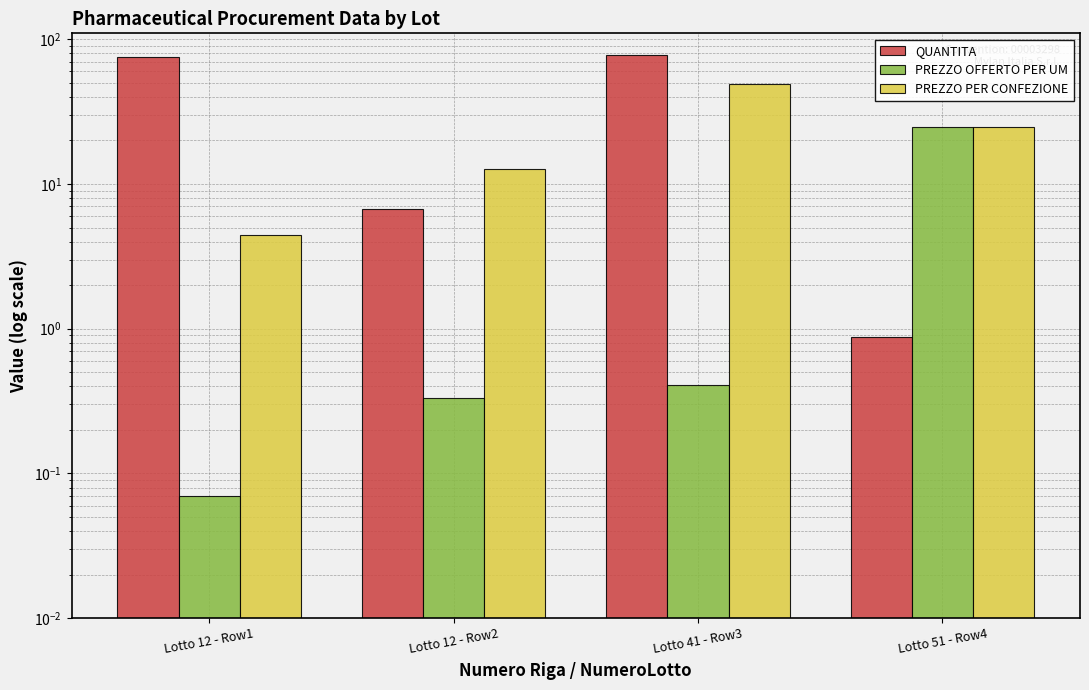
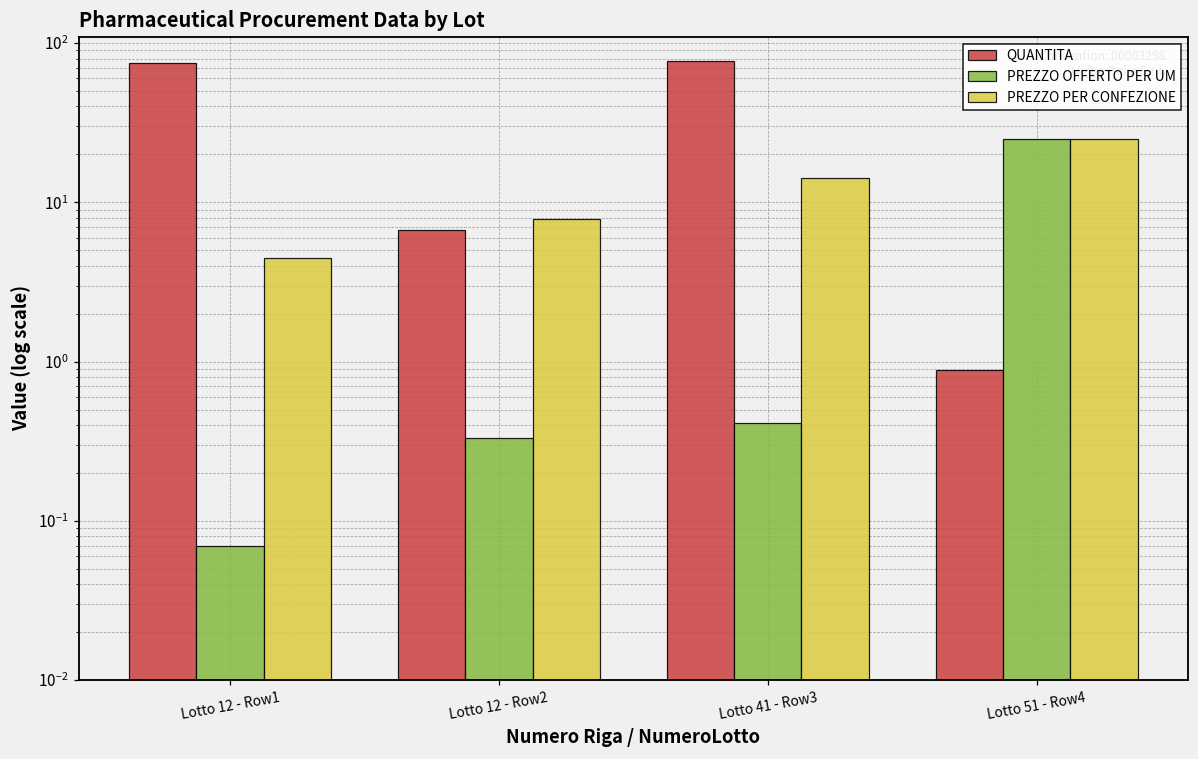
  {
    "QUANTITA": {
      "Lotto 12 - Row1": 80,
      "Lotto 12 - Row2": 7,
      "Lotto 41 - Row3": 80,
      "Lotto 51 - Row4": 0.9
    },
    "PREZZO OFFERTO PER UM": {
      "Lotto 12 - Row1": 0.07,
      "Lotto 12 - Row2": 0.33,
      "Lotto 41 - Row3": 0.41,
      "Lotto 51 - Row4": 25
    },
    "PREZZO PER CONFEZIONE": {
      "Lotto 12 - Row1": 4.5,
-     "Lotto 12 - Row2": 13,
-     "Lotto 41 - Row3": 49,
+     "Lotto 12 - Row2": 8,
+     "Lotto 41 - Row3": 14,
      "Lotto 51 - Row4": 25
    }
  }
